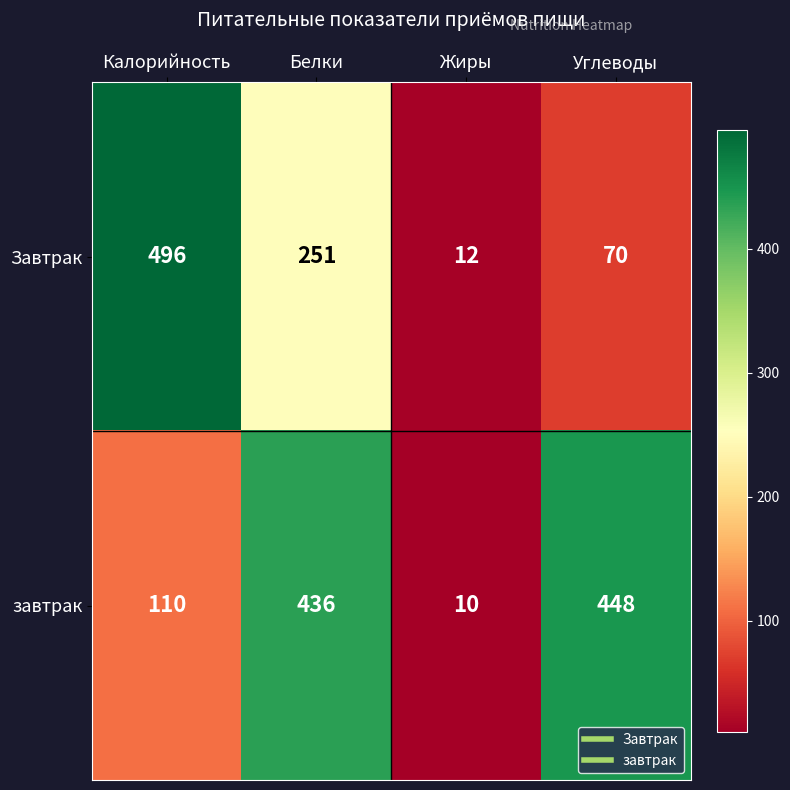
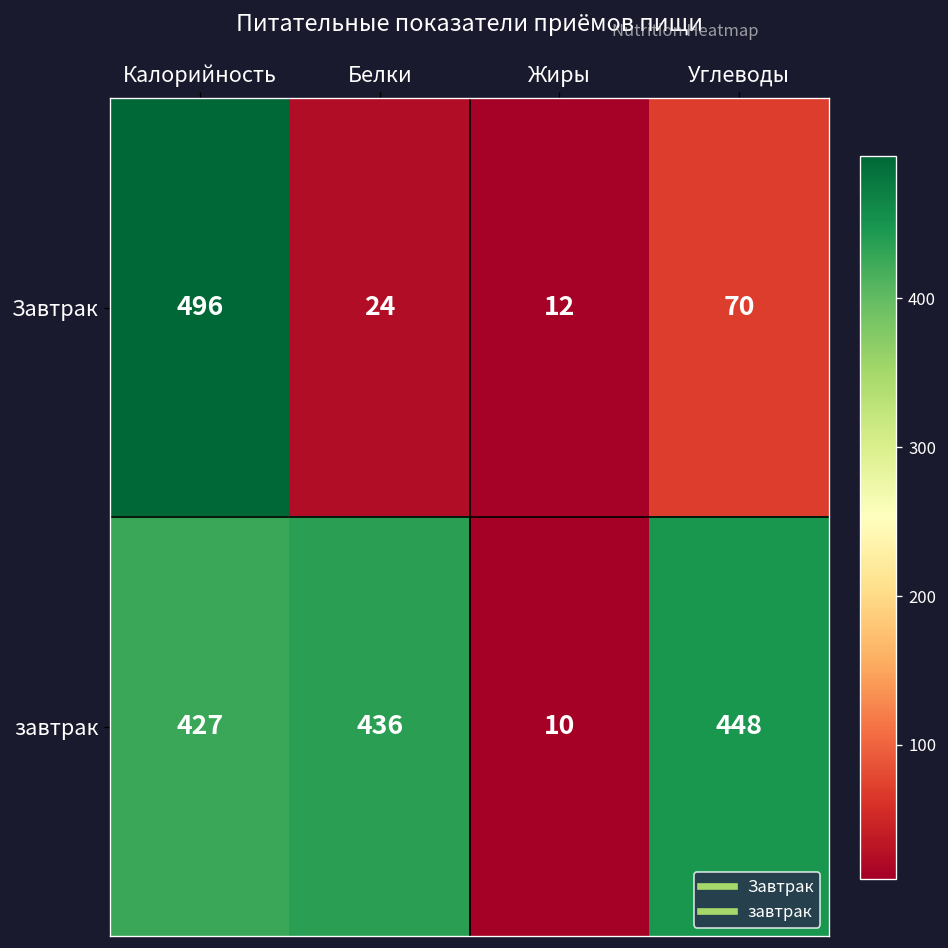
  {
    "Завтрак": {
      "Калорийность": 496,
-     "Белки": 251,
+     "Белки": 24,
      "Жиры": 12,
      "Углеводы": 70
    },
    "завтрак": {
-     "Калорийность": 110,
+     "Калорийность": 427,
      "Белки": 436,
      "Жиры": 10,
      "Углеводы": 448
    }
  }
